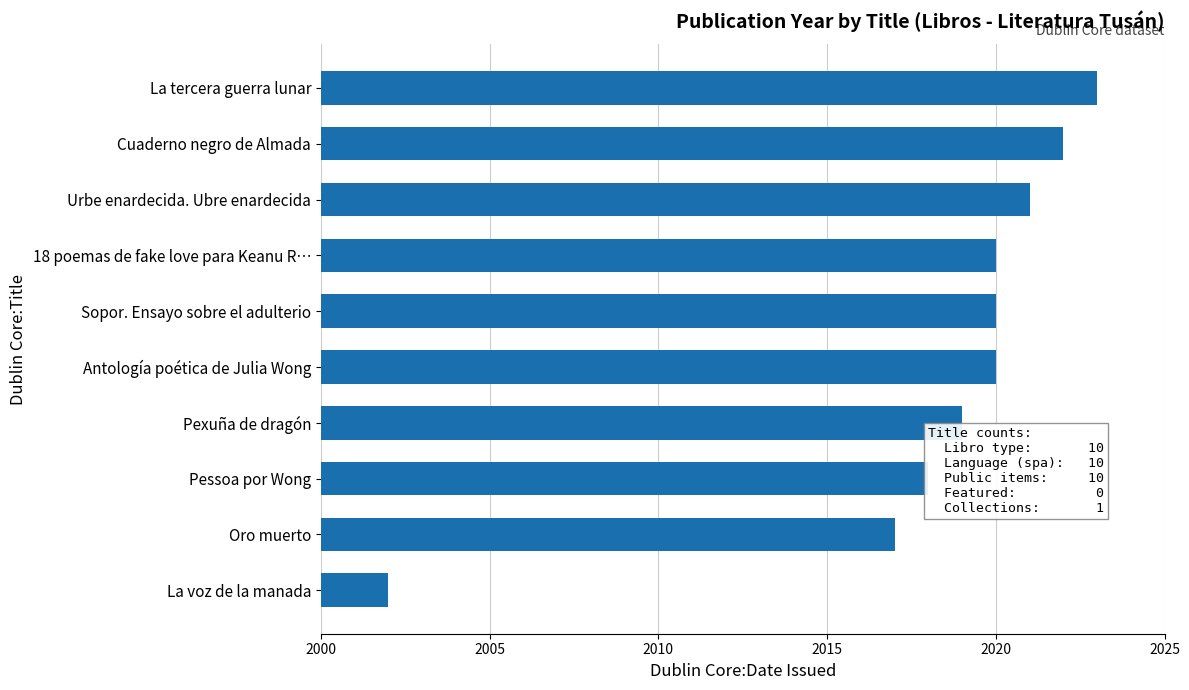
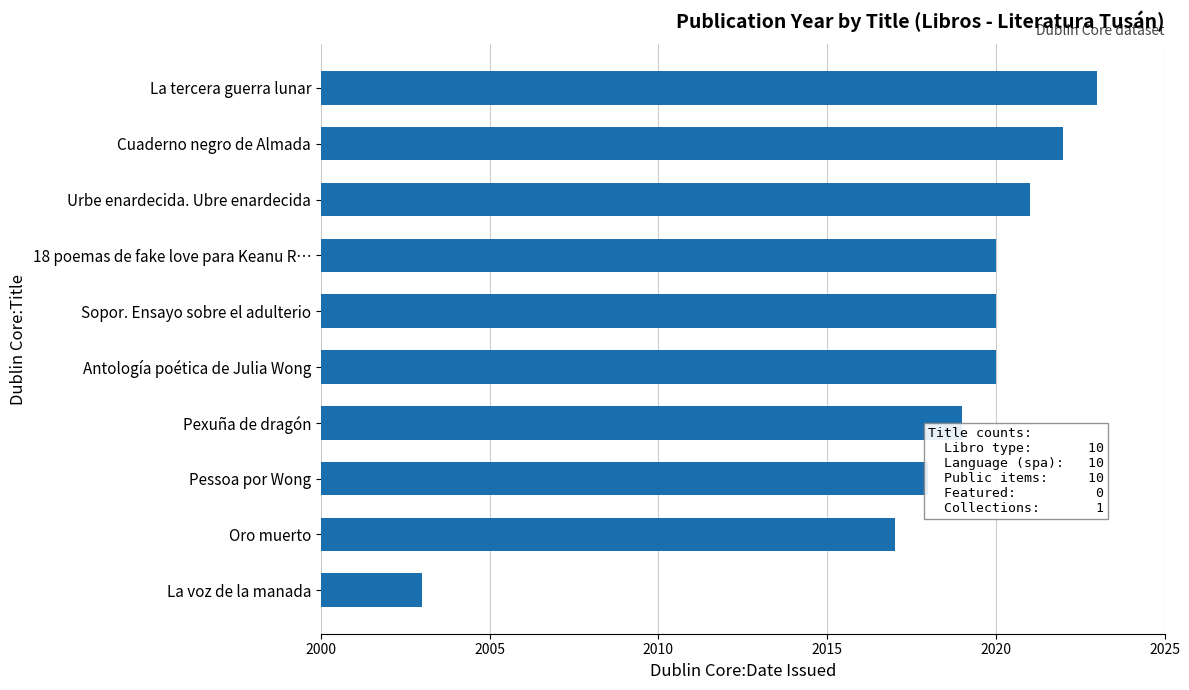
  {
    "La tercera guerra lunar": 2023,
    "Cuaderno negro de Almada": 2022,
    "Urbe enardecida. Ubre enardecida": 2021,
    "18 poemas de fake love para Keanu R…": 2020,
    "Sopor. Ensayo sobre el adulterio": 2020,
    "Antología poética de Julia Wong": 2020,
    "Pexuña de dragón": 2019,
    "Oro muerto": 2017,
-   "La voz de la manada": 2002
+   "La voz de la manada": 2003
  }
